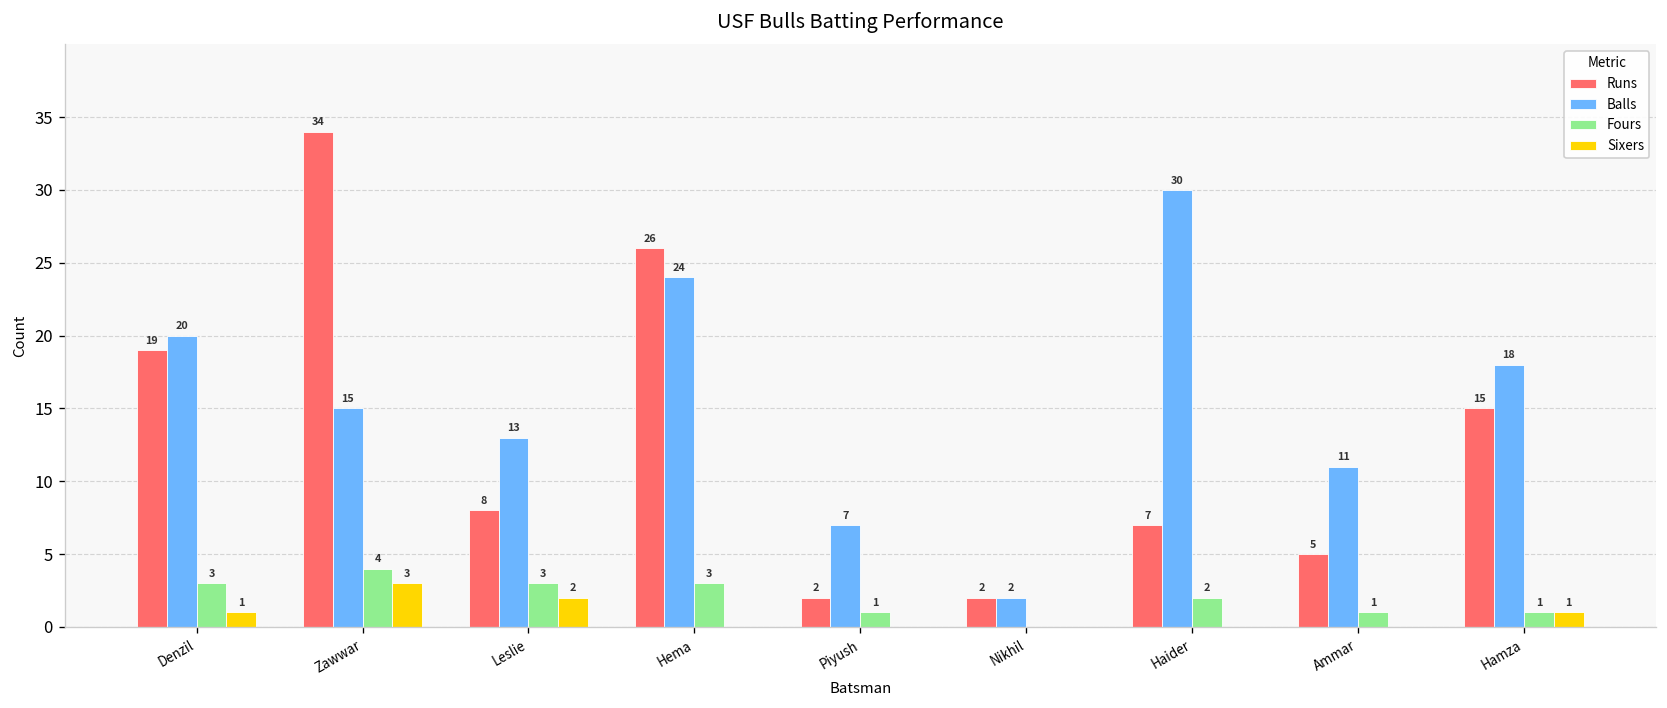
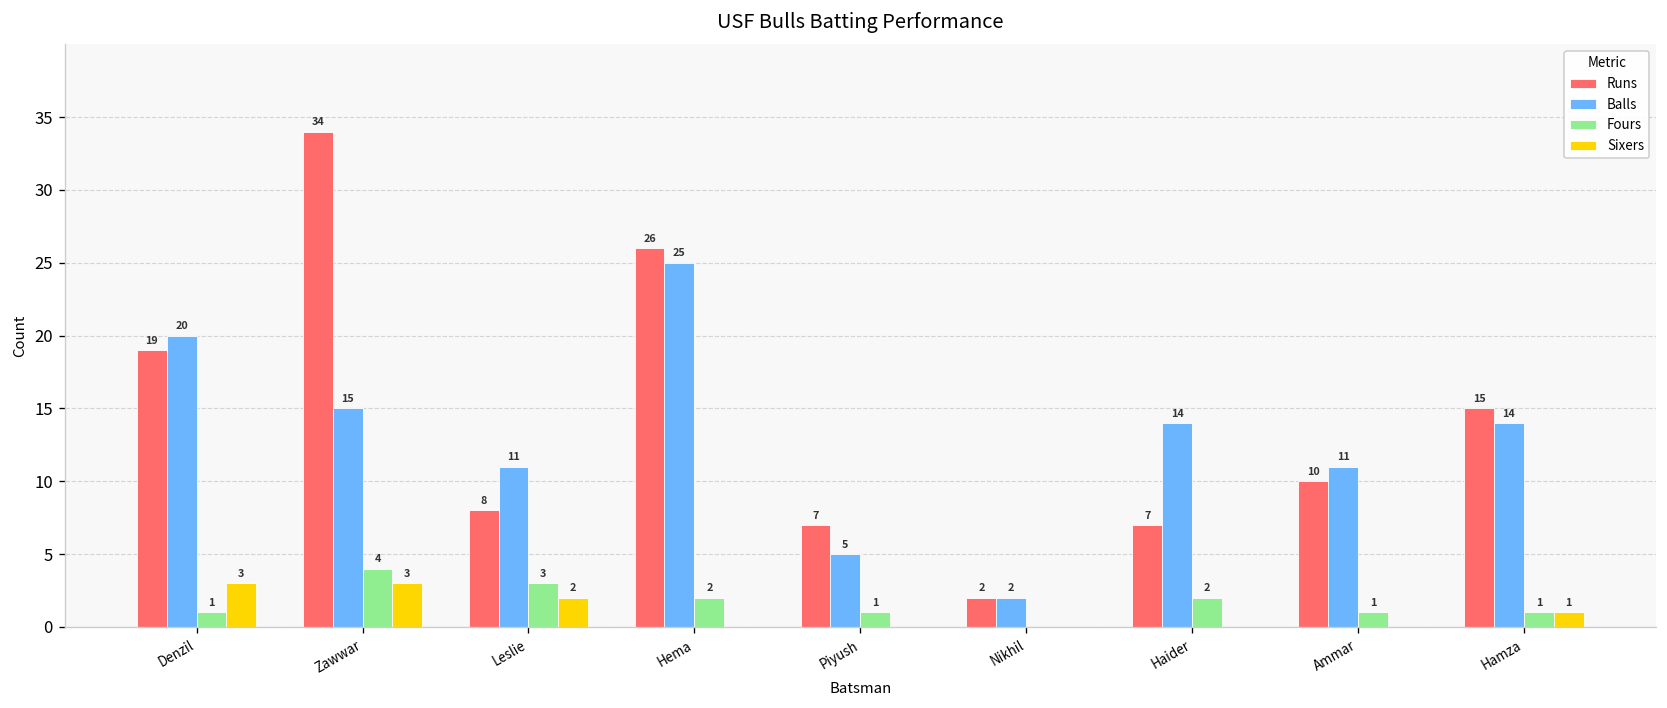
  {
    "Runs": {
      "Denzil": 19,
      "Zawwar": 34,
      "Leslie": 8,
      "Hema": 26,
-     "Piyush": 2,
+     "Piyush": 7,
      "Nikhil": 2,
      "Haider": 7,
-     "Ammar": 5,
+     "Ammar": 10,
      "Hamza": 15
    },
    "Balls": {
      "Denzil": 20,
      "Zawwar": 15,
-     "Leslie": 13,
-     "Hema": 24,
-     "Piyush": 7,
+     "Leslie": 11,
+     "Hema": 25,
+     "Piyush": 5,
      "Nikhil": 2,
-     "Haider": 30,
+     "Haider": 14,
      "Ammar": 11,
-     "Hamza": 18
+     "Hamza": 14
    },
    "Fours": {
-     "Denzil": 3,
+     "Denzil": 1,
      "Zawwar": 4,
      "Leslie": 3,
-     "Hema": 3,
+     "Hema": 2,
      "Piyush": 1,
      "Haider": 2,
      "Ammar": 1,
      "Hamza": 1
    },
    "Sixers": {
-     "Denzil": 1,
+     "Denzil": 3,
      "Zawwar": 3,
      "Leslie": 2,
      "Hamza": 1
    }
  }
